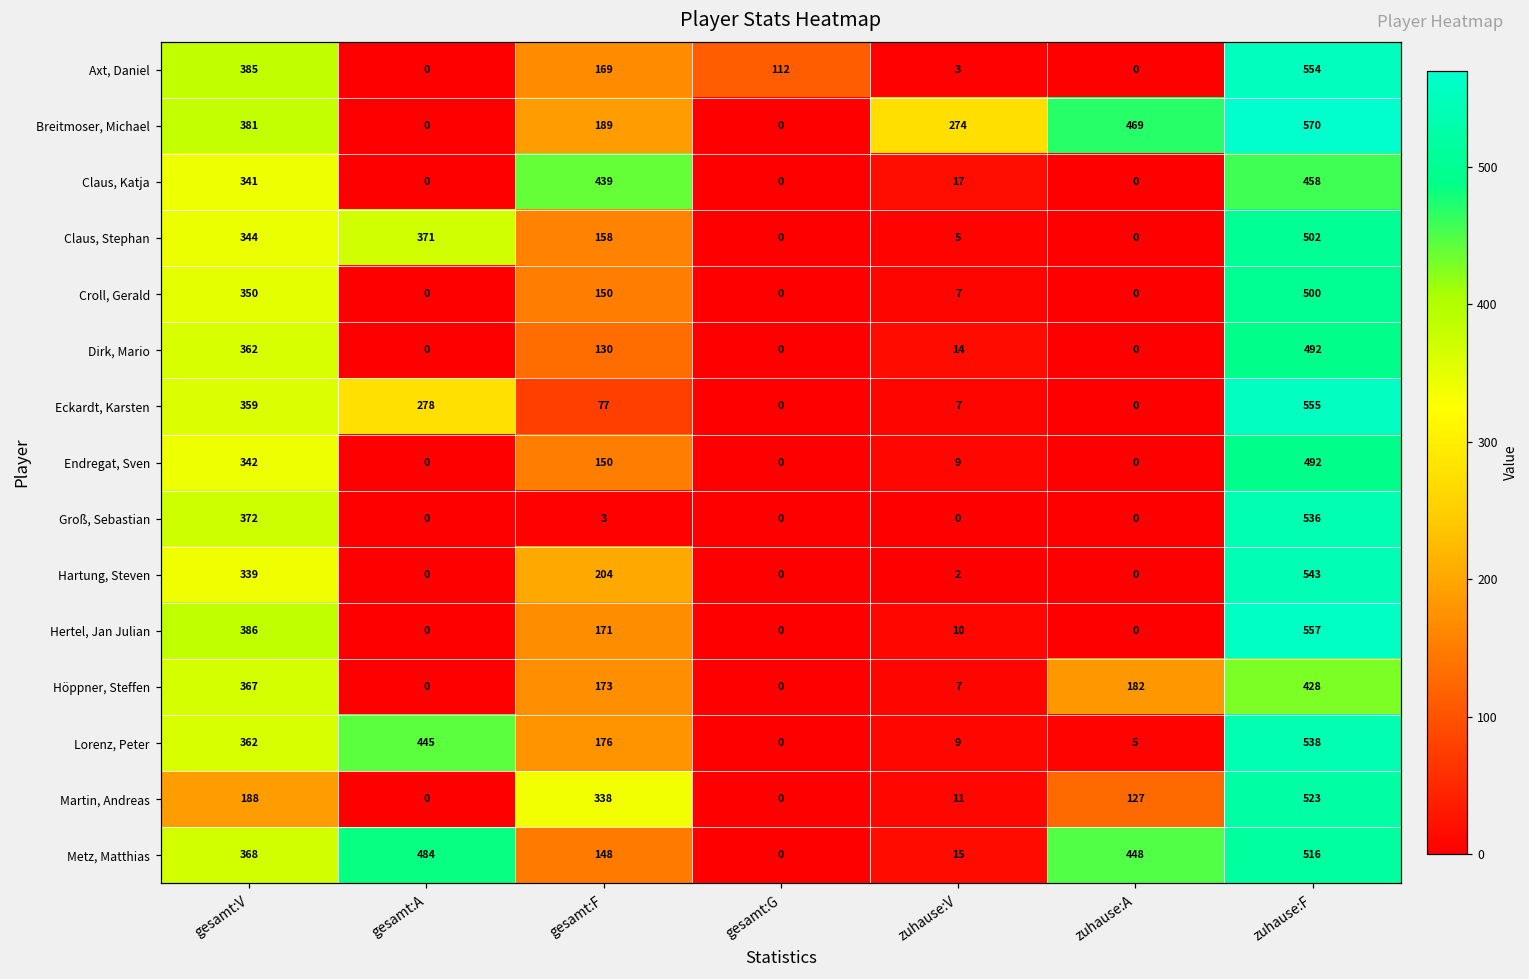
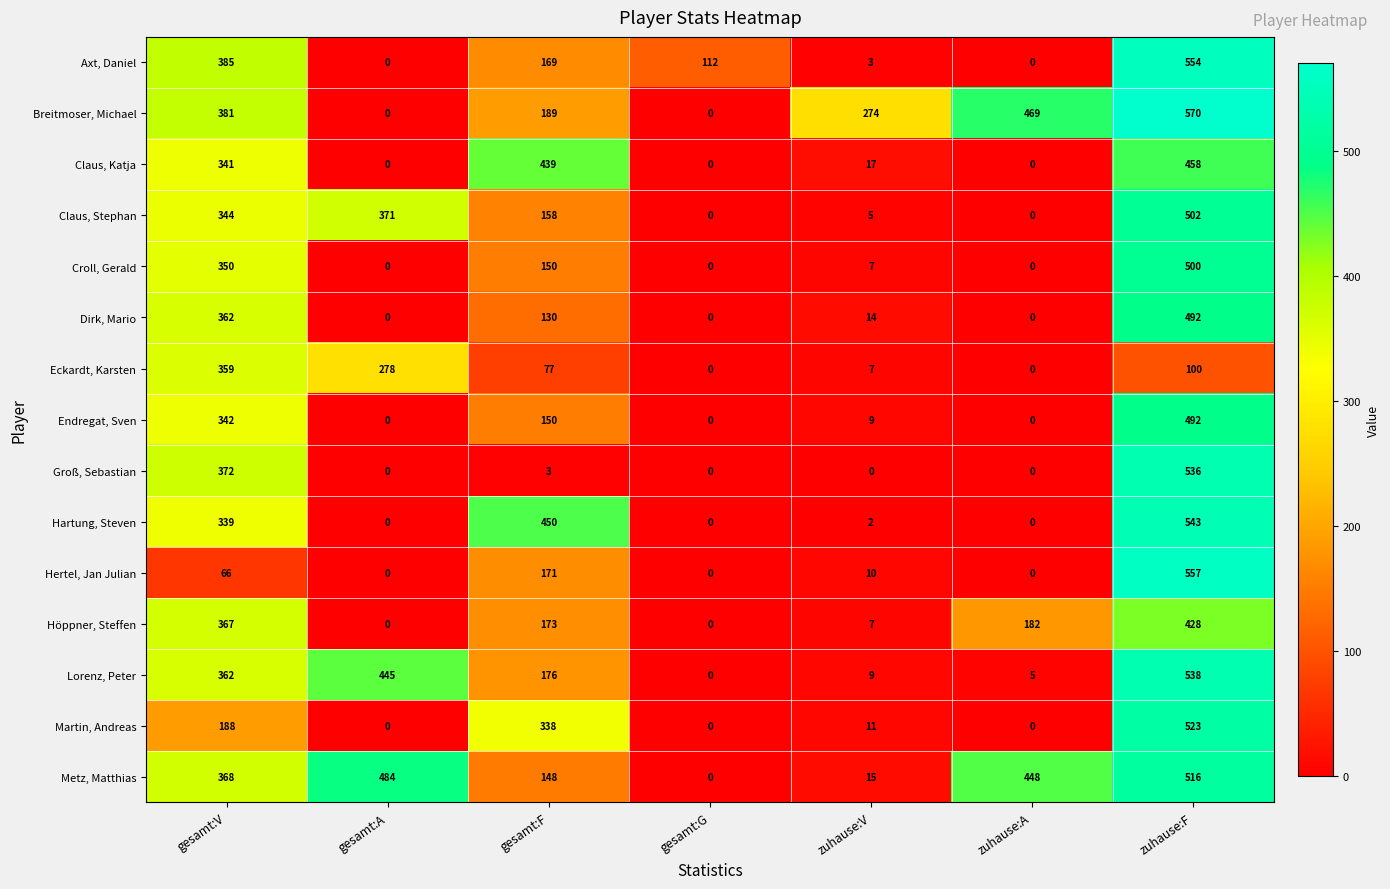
  {
    "Axt, Daniel": {
      "gesamt:V": 385,
      "gesamt:A": 0,
      "gesamt:F": 169,
      "gesamt:G": 112,
      "zuhause:V": 3,
      "zuhause:A": 0,
      "zuhause:F": 554
    },
    "Breitmoser, Michael": {
      "gesamt:V": 381,
      "gesamt:A": 0,
      "gesamt:F": 189,
      "gesamt:G": 0,
      "zuhause:V": 274,
      "zuhause:A": 469,
      "zuhause:F": 570
    },
    "Claus, Katja": {
      "gesamt:V": 341,
      "gesamt:A": 0,
      "gesamt:F": 439,
      "gesamt:G": 0,
      "zuhause:V": 17,
      "zuhause:A": 0,
      "zuhause:F": 458
    },
    "Claus, Stephan": {
      "gesamt:V": 344,
      "gesamt:A": 371,
      "gesamt:F": 158,
      "gesamt:G": 0,
      "zuhause:V": 5,
      "zuhause:A": 0,
      "zuhause:F": 502
    },
    "Croll, Gerald": {
      "gesamt:V": 350,
      "gesamt:A": 0,
      "gesamt:F": 150,
      "gesamt:G": 0,
      "zuhause:V": 7,
      "zuhause:A": 0,
      "zuhause:F": 500
    },
    "Dirk, Mario": {
      "gesamt:V": 362,
      "gesamt:A": 0,
      "gesamt:F": 130,
      "gesamt:G": 0,
      "zuhause:V": 14,
      "zuhause:A": 0,
      "zuhause:F": 492
    },
    "Eckardt, Karsten": {
      "gesamt:V": 359,
      "gesamt:A": 278,
      "gesamt:F": 77,
      "gesamt:G": 0,
      "zuhause:V": 7,
      "zuhause:A": 0,
-     "zuhause:F": 555
+     "zuhause:F": 100
    },
    "Endregat, Sven": {
      "gesamt:V": 342,
      "gesamt:A": 0,
      "gesamt:F": 150,
      "gesamt:G": 0,
      "zuhause:V": 9,
      "zuhause:A": 0,
      "zuhause:F": 492
    },
    "Groß, Sebastian": {
      "gesamt:V": 372,
      "gesamt:A": 0,
      "gesamt:F": 3,
      "gesamt:G": 0,
      "zuhause:V": 0,
      "zuhause:A": 0,
      "zuhause:F": 536
    },
    "Hartung, Steven": {
      "gesamt:V": 339,
      "gesamt:A": 0,
-     "gesamt:F": 204,
+     "gesamt:F": 450,
      "gesamt:G": 0,
      "zuhause:V": 2,
      "zuhause:A": 0,
      "zuhause:F": 543
    },
    "Hertel, Jan Julian": {
-     "gesamt:V": 386,
+     "gesamt:V": 66,
      "gesamt:A": 0,
      "gesamt:F": 171,
      "gesamt:G": 0,
      "zuhause:V": 10,
      "zuhause:A": 0,
      "zuhause:F": 557
    },
    "Höppner, Steffen": {
      "gesamt:V": 367,
      "gesamt:A": 0,
      "gesamt:F": 173,
      "gesamt:G": 0,
      "zuhause:V": 7,
      "zuhause:A": 182,
      "zuhause:F": 428
    },
    "Lorenz, Peter": {
      "gesamt:V": 362,
      "gesamt:A": 445,
      "gesamt:F": 176,
      "gesamt:G": 0,
      "zuhause:V": 9,
      "zuhause:A": 5,
      "zuhause:F": 538
    },
    "Martin, Andreas": {
      "gesamt:V": 188,
      "gesamt:A": 0,
      "gesamt:F": 338,
      "gesamt:G": 0,
      "zuhause:V": 11,
-     "zuhause:A": 127,
+     "zuhause:A": 0,
      "zuhause:F": 523
    },
    "Metz, Matthias": {
      "gesamt:V": 368,
      "gesamt:A": 484,
      "gesamt:F": 148,
      "gesamt:G": 0,
      "zuhause:V": 15,
      "zuhause:A": 448,
      "zuhause:F": 516
    }
  }
